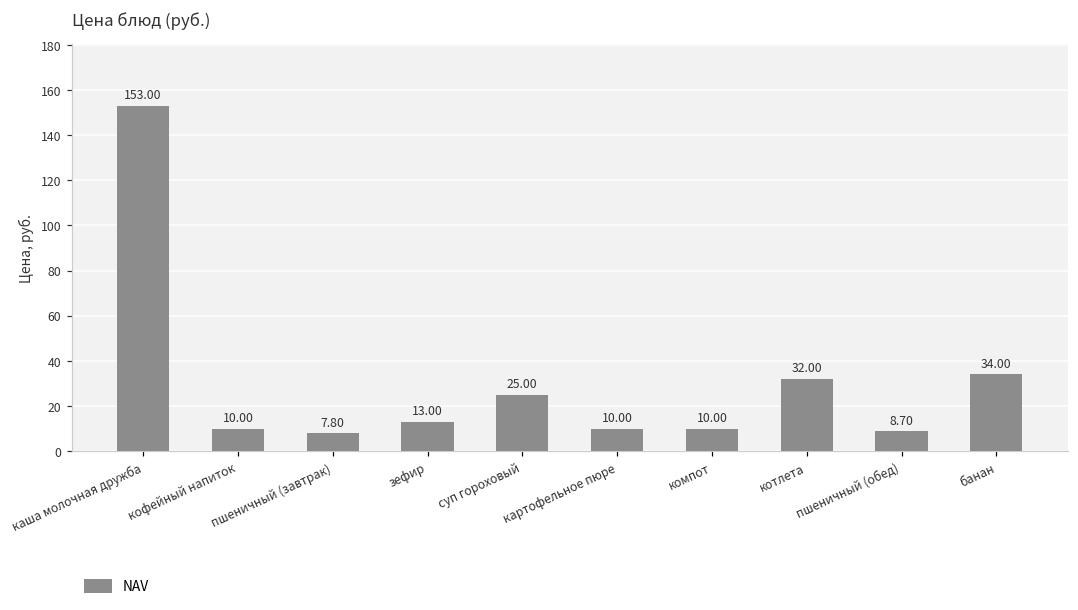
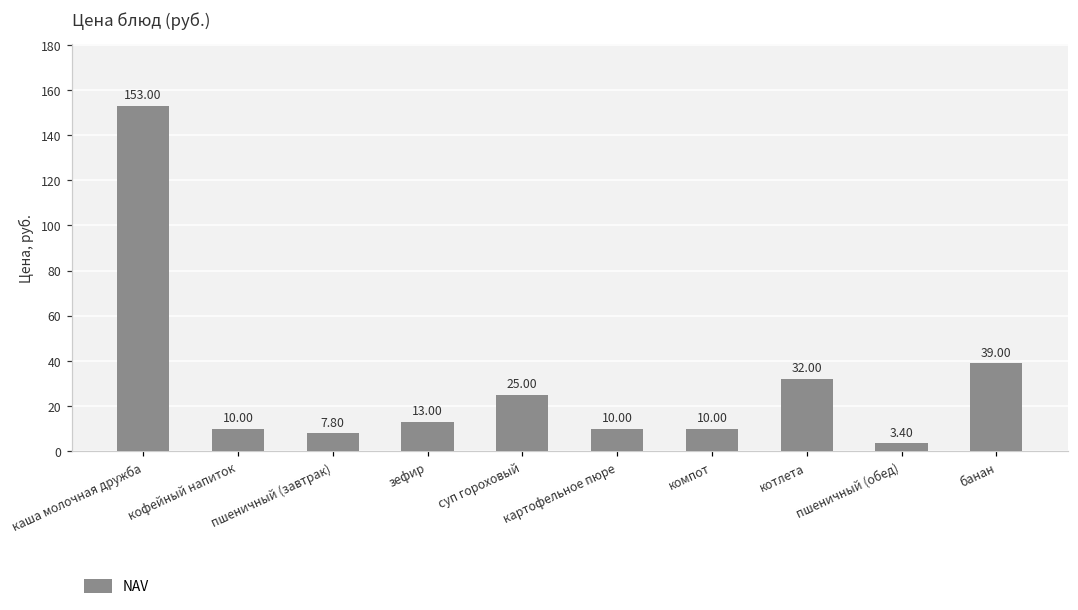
  {
    "каша молочная дружба": 153.00,
    "кофейный напиток": 10.00,
    "пшеничный (завтрак)": 7.80,
    "зефир": 13.00,
    "суп гороховый": 25.00,
    "картофельное пюре": 10.00,
    "компот": 10.00,
    "котлета": 32.00,
-   "пшеничный (обед)": 8.70,
-   "банан": 34.00
+   "пшеничный (обед)": 3.40,
+   "банан": 39.00
  }
